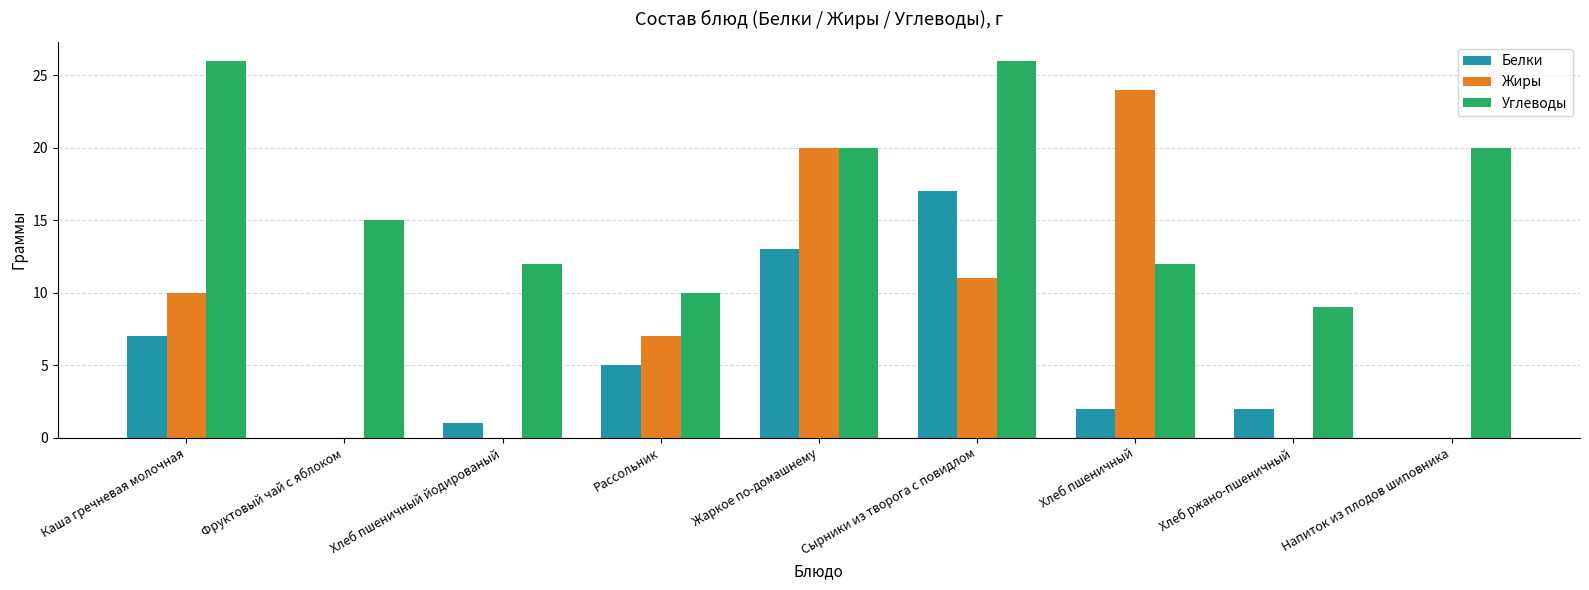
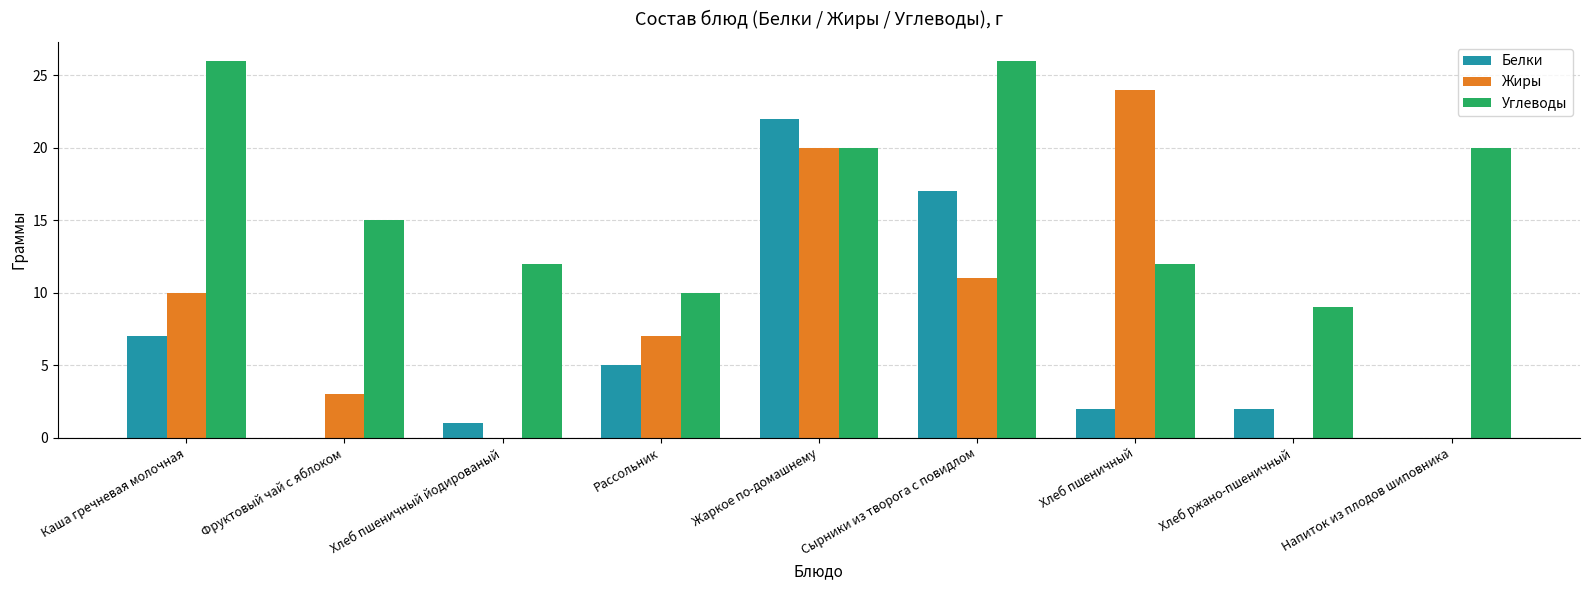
  {
    "Белки": {
      "Каша гречневая молочная": 7,
      "Фруктовый чай с яблоком": 0,
      "Хлеб пшеничный йодированый": 1,
      "Рассольник": 5,
-     "Жаркое по-домашнему": 13,
+     "Жаркое по-домашнему": 22,
      "Сырники из творога с повидлом": 17,
      "Хлеб пшеничный": 2,
      "Хлеб ржано-пшеничный": 2,
      "Напиток из плодов шиповника": 0
    },
    "Жиры": {
      "Каша гречневая молочная": 10,
-     "Фруктовый чай с яблоком": 0,
+     "Фруктовый чай с яблоком": 3,
      "Хлеб пшеничный йодированый": 0,
      "Рассольник": 7,
      "Жаркое по-домашнему": 20,
      "Сырники из творога с повидлом": 11,
      "Хлеб пшеничный": 24,
      "Хлеб ржано-пшеничный": 0,
      "Напиток из плодов шиповника": 0
    },
    "Углеводы": {
      "Каша гречневая молочная": 26,
      "Фруктовый чай с яблоком": 15,
      "Хлеб пшеничный йодированый": 12,
      "Рассольник": 10,
      "Жаркое по-домашнему": 20,
      "Сырники из творога с повидлом": 26,
      "Хлеб пшеничный": 12,
      "Хлеб ржано-пшеничный": 9,
      "Напиток из плодов шиповника": 20
    }
  }
